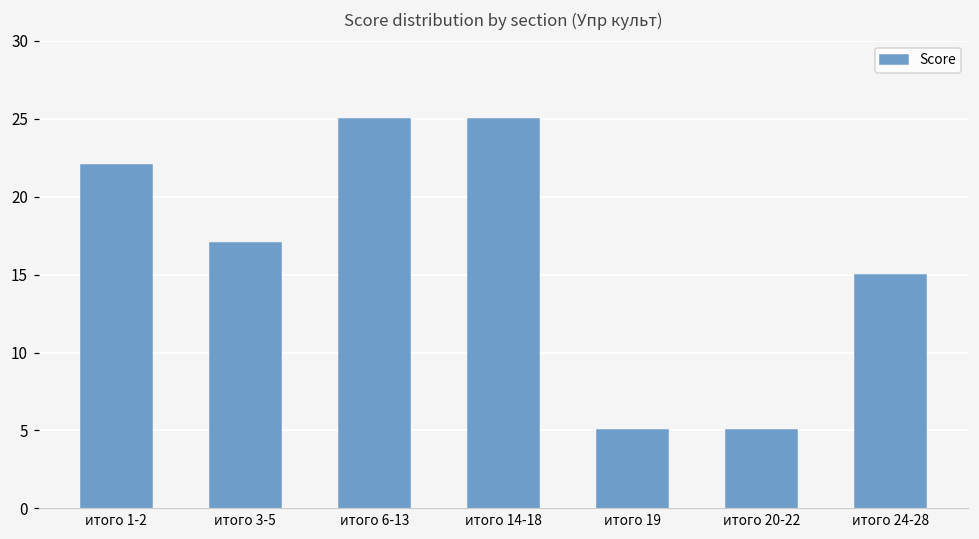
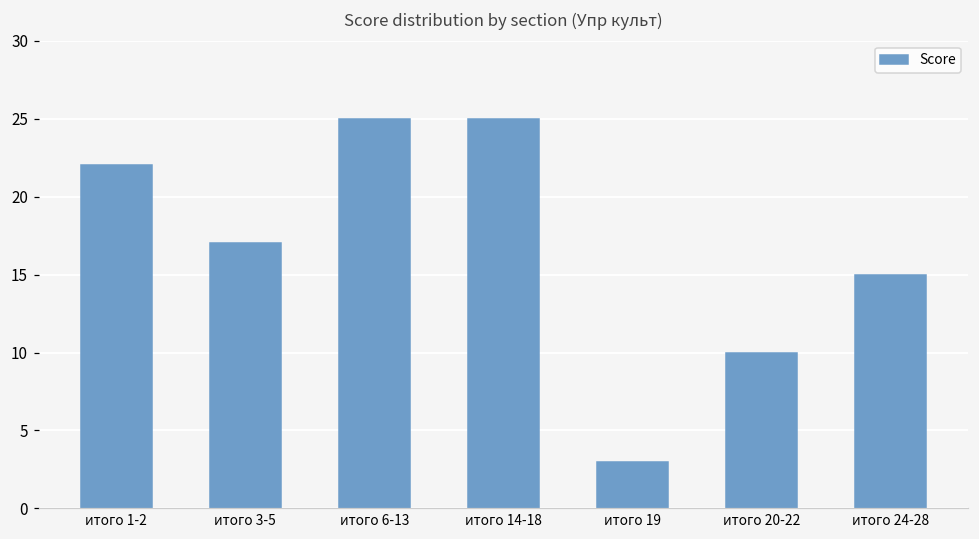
  {
    "итого 1-2": 22,
    "итого 3-5": 17,
    "итого 6-13": 25,
    "итого 14-18": 25,
-   "итого 19": 5,
-   "итого 20-22": 5,
+   "итого 19": 3,
+   "итого 20-22": 10,
    "итого 24-28": 15
  }
